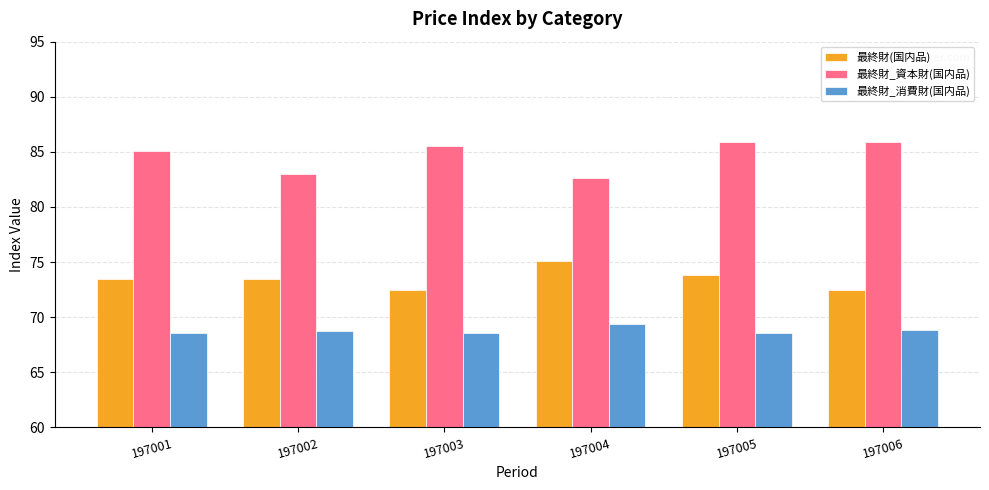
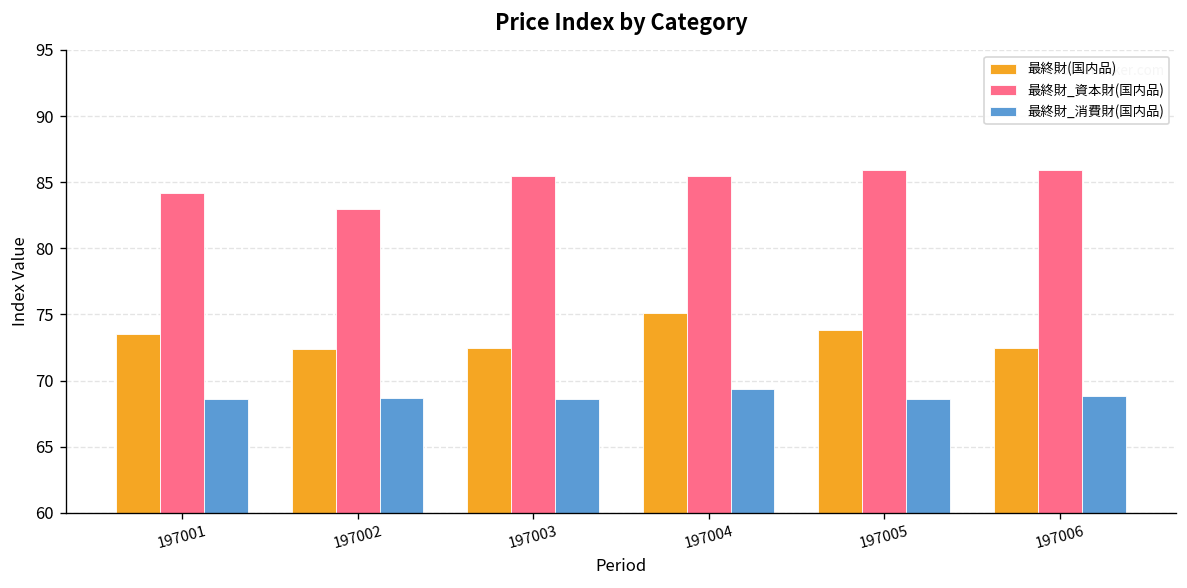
  {
    "最終財(国内品)": {
      "197001": 73.5,
-     "197002": 73.5,
+     "197002": 72.4,
      "197003": 72.5,
      "197004": 75.1,
      "197005": 73.8,
      "197006": 72.5
    },
    "最終財_資本財(国内品)": {
-     "197001": 85.1,
+     "197001": 84.2,
      "197002": 83.0,
      "197003": 85.5,
-     "197004": 82.6,
+     "197004": 85.5,
      "197005": 85.9,
      "197006": 85.9
    },
    "最終財_消費財(国内品)": {
      "197001": 68.6,
      "197002": 68.7,
      "197003": 68.6,
      "197004": 69.4,
      "197005": 68.6,
      "197006": 68.8
    }
  }
